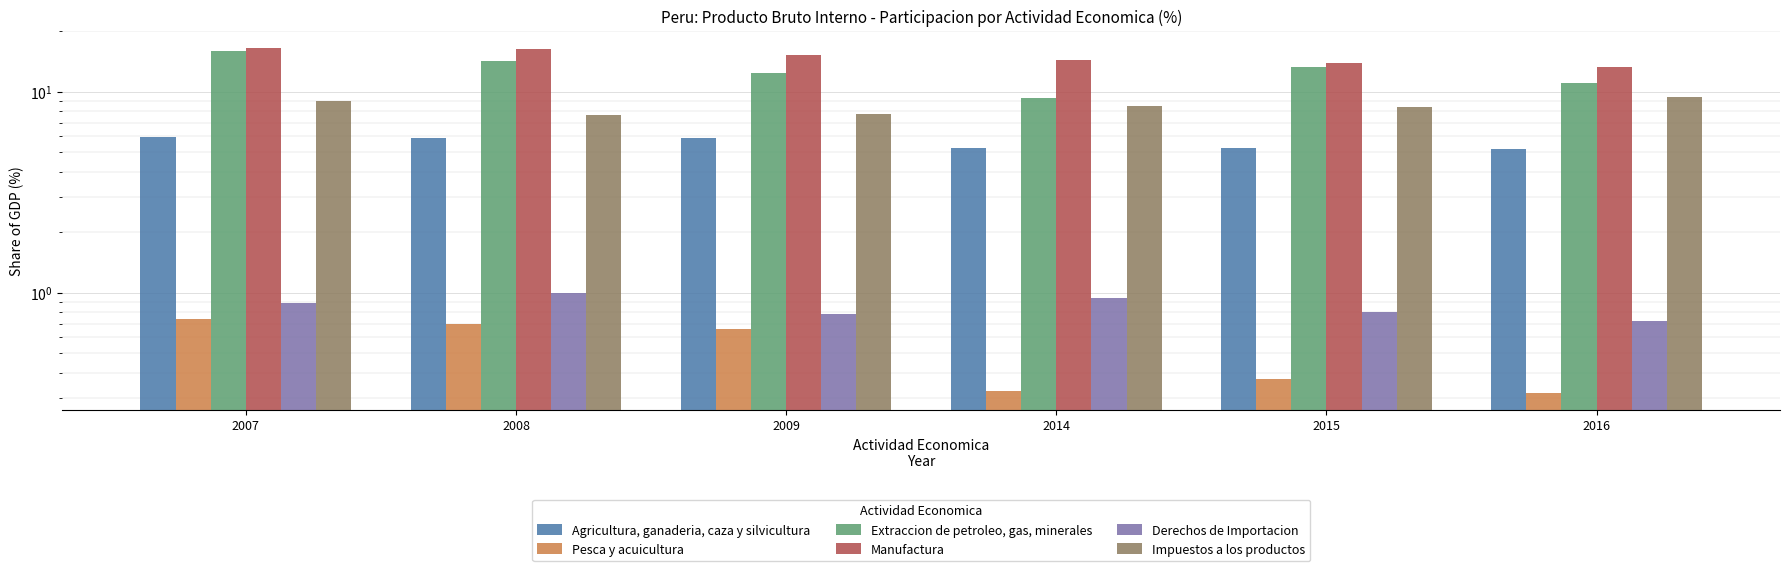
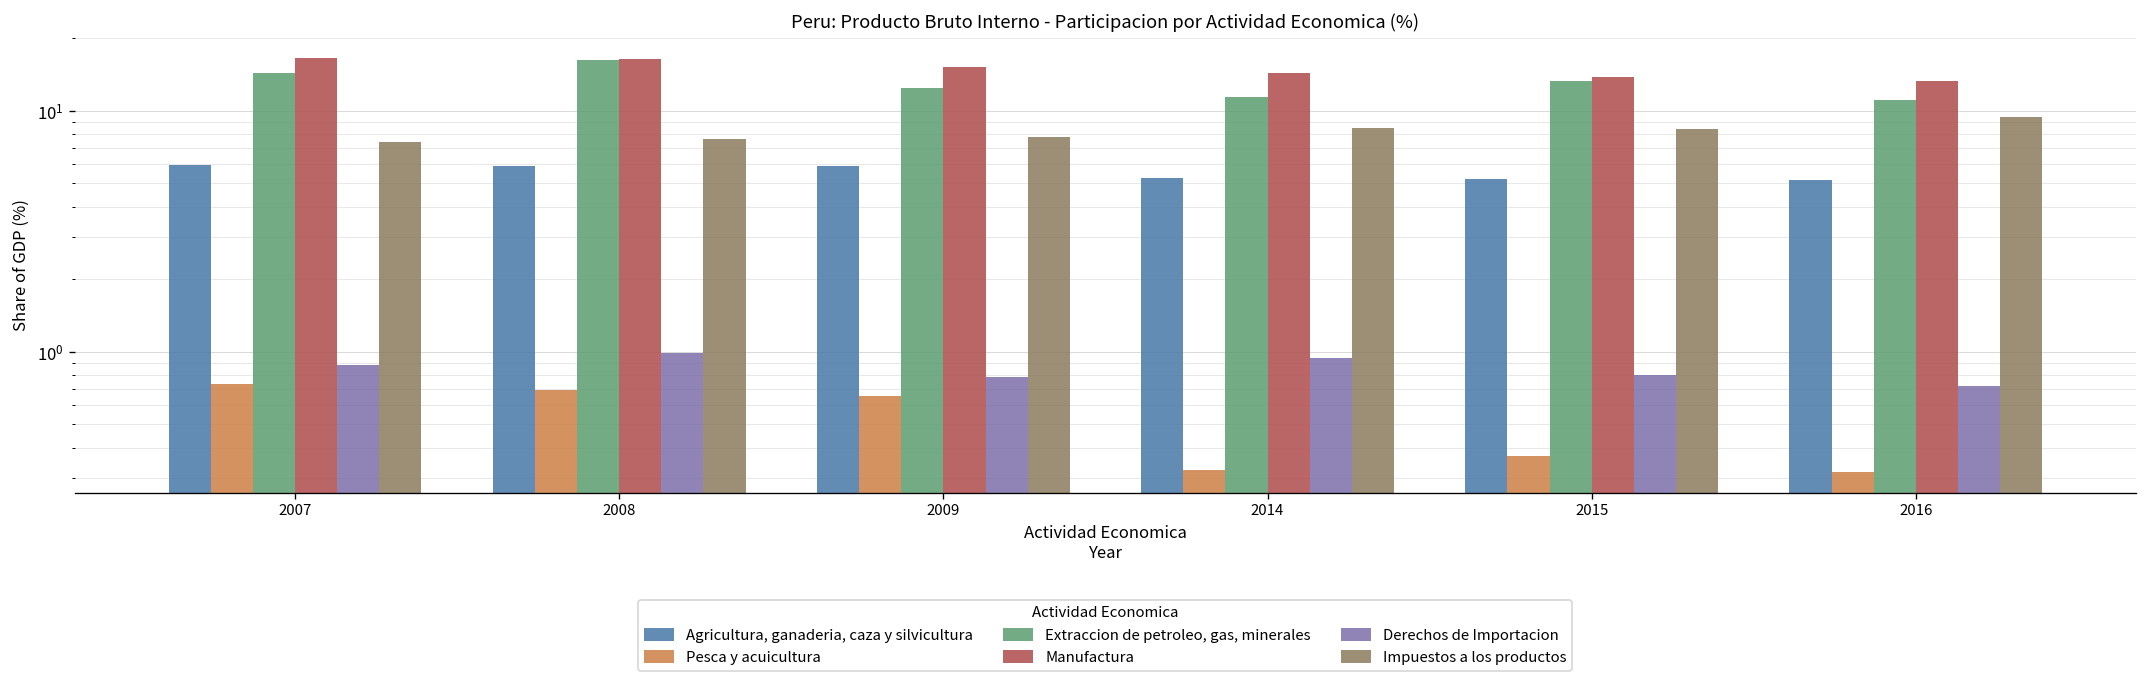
  {
    "Extraccion de petroleo, gas, minerales": {
-     "2007": 16,
-     "2008": 14,
+     "2007": 14,
+     "2008": 16,
      "2009": 12,
-     "2014": 9,
+     "2014": 11,
      "2015": 13,
      "2016": 11
    },
    "Impuestos a los productos": {
-     "2007": 9,
+     "2007": 7.4,
      "2008": 7.6,
      "2009": 7.8,
      "2014": 8.5,
      "2015": 8.4,
      "2016": 9
    }
  }
